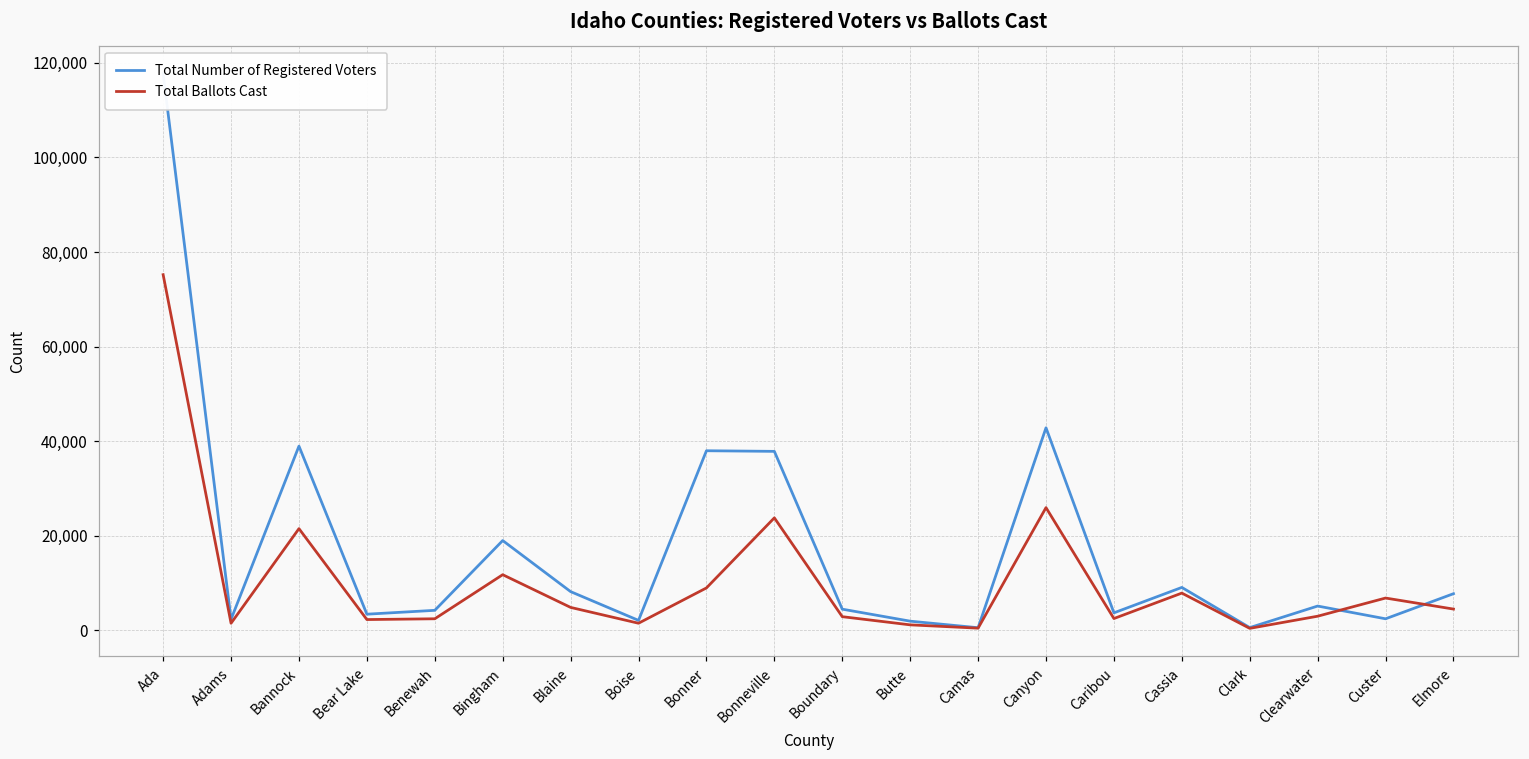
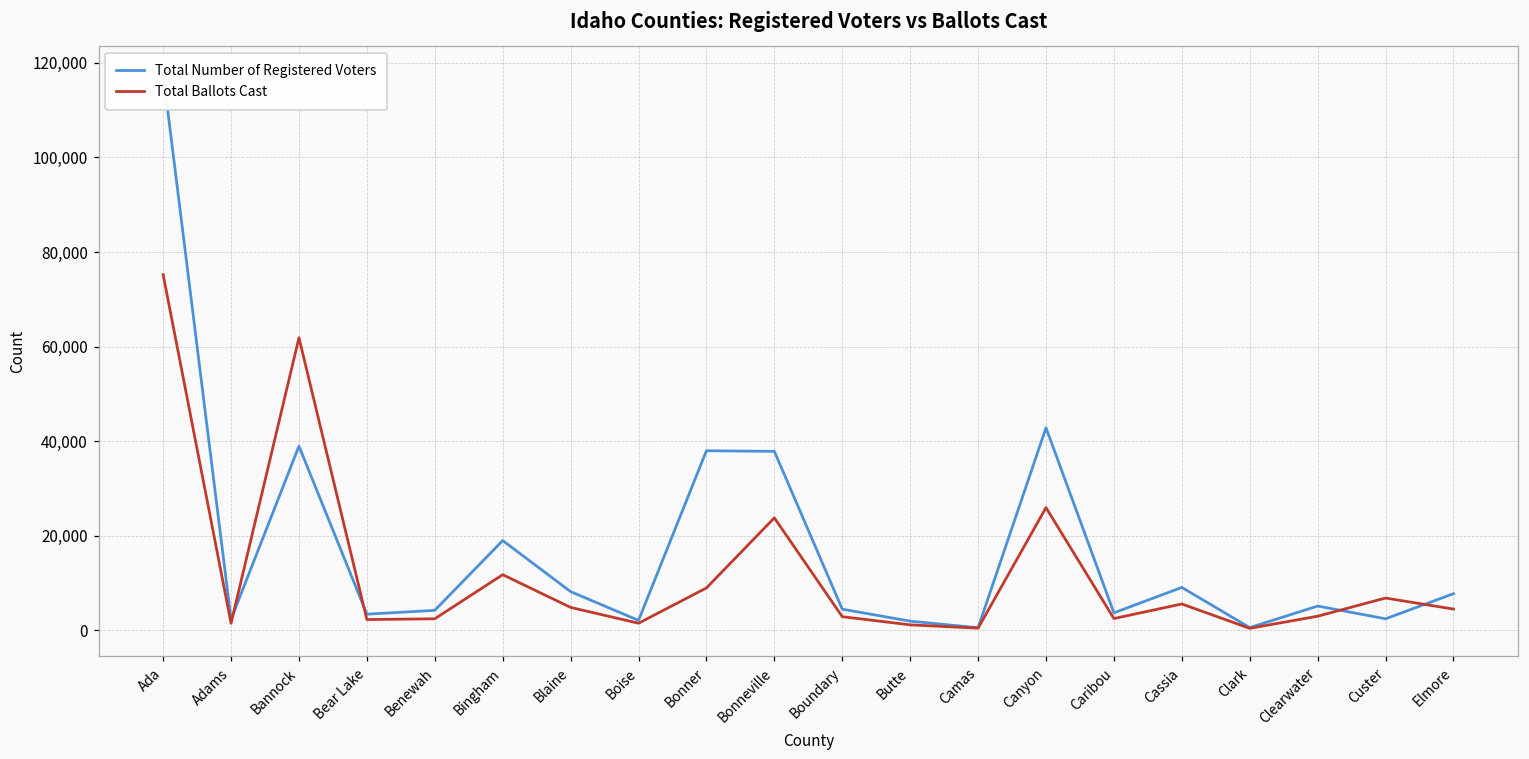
  {
    "Total Number of Registered Voters": {
      "Adams": "2,000",
      "Bannock": "39,000",
      "Bear Lake": "3,000",
      "Benewah": "4,000",
      "Bingham": "19,000",
      "Blaine": "8,000",
      "Boise": "2,000",
      "Bonner": "38,000",
      "Bonneville": "38,000",
      "Boundary": "4,000",
      "Butte": "2,000",
      "Canyon": "43,000",
      "Caribou": "4,000",
      "Cassia": "9,000",
      "Clearwater": "5,000",
      "Custer": "2,000",
      "Elmore": "8,000"
    },
    "Total Ballots Cast": {
      "Ada": "75,000",
      "Adams": "1,000",
-     "Bannock": "21,000",
+     "Bannock": "62,000",
      "Bear Lake": "2,000",
      "Benewah": "2,000",
      "Bingham": "12,000",
      "Blaine": "5,000",
      "Boise": "1,000",
      "Bonner": "9,000",
      "Bonneville": "24,000",
      "Boundary": "3,000",
      "Butte": "1,000",
      "Canyon": "26,000",
      "Caribou": "2,000",
-     "Cassia": "8,000",
+     "Cassia": "6,000",
      "Clearwater": "3,000",
      "Custer": "7,000",
      "Elmore": "4,000"
    }
  }
